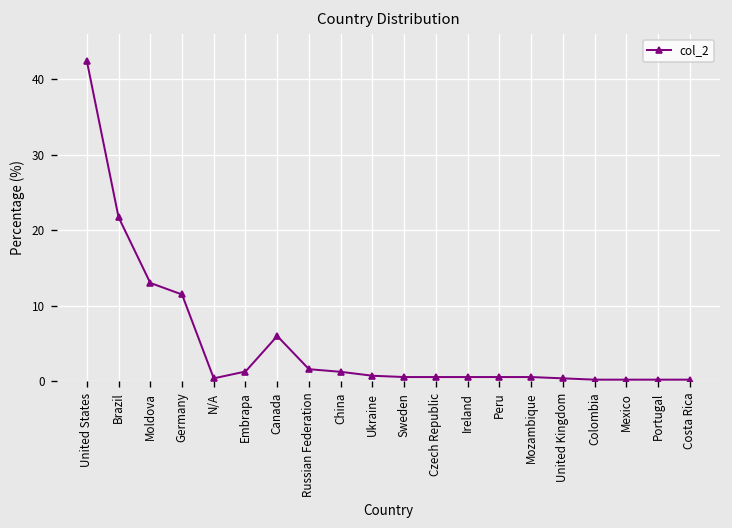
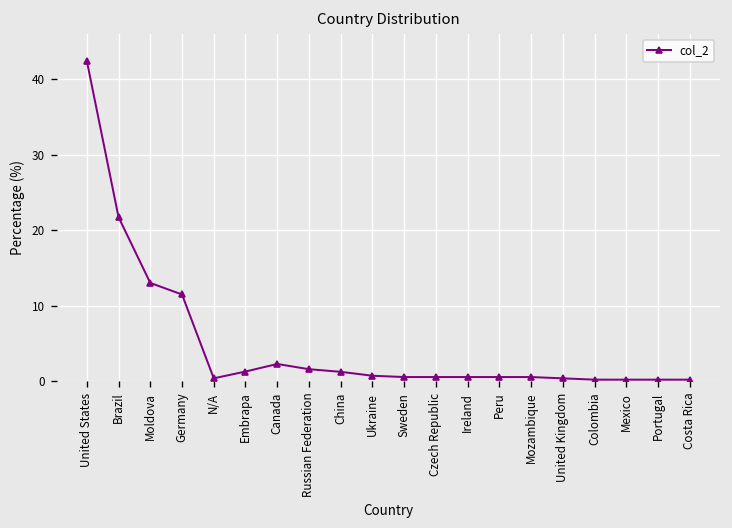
  {
    "United States": 42,
    "Brazil": 22,
    "Moldova": 13,
    "Germany": 11,
    "N/A": 0,
    "Embrapa": 1,
-   "Canada": 6,
+   "Canada": 2,
    "Russian Federation": 2,
    "China": 1,
    "Ukraine": 1,
    "Sweden": 1,
    "Czech Republic": 1,
    "Ireland": 1,
    "Peru": 1,
    "Mozambique": 1,
    "United Kingdom": 0,
    "Colombia": 0,
    "Mexico": 0,
    "Portugal": 0,
    "Costa Rica": 0
  }
